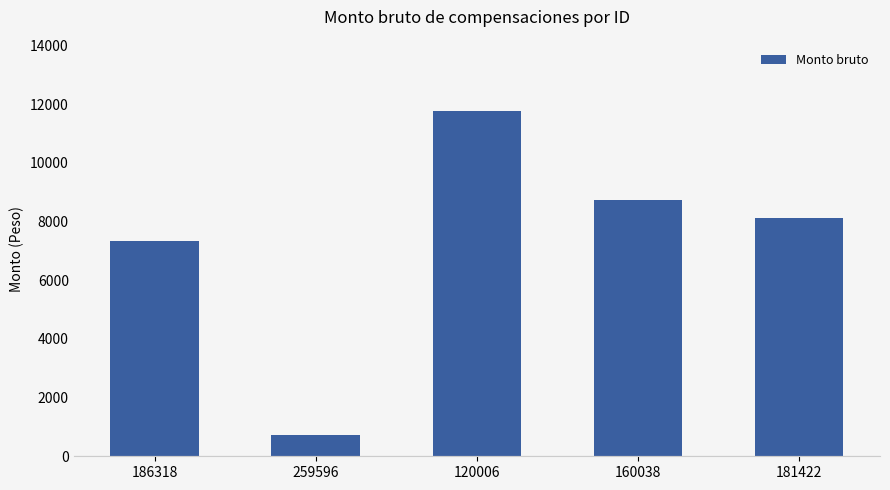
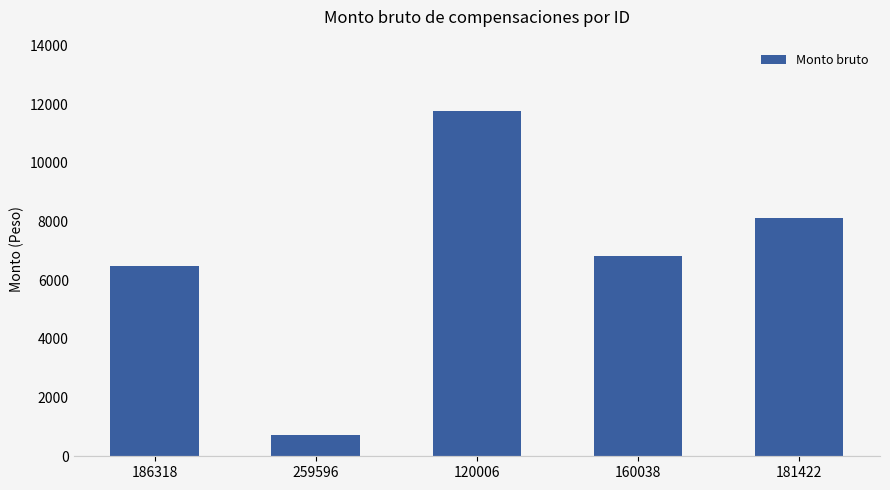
  {
-   "186318": 7300,
+   "186318": 6500,
    "259596": 700,
    "120006": 11800,
-   "160038": 8700,
+   "160038": 6800,
    "181422": 8100
  }
